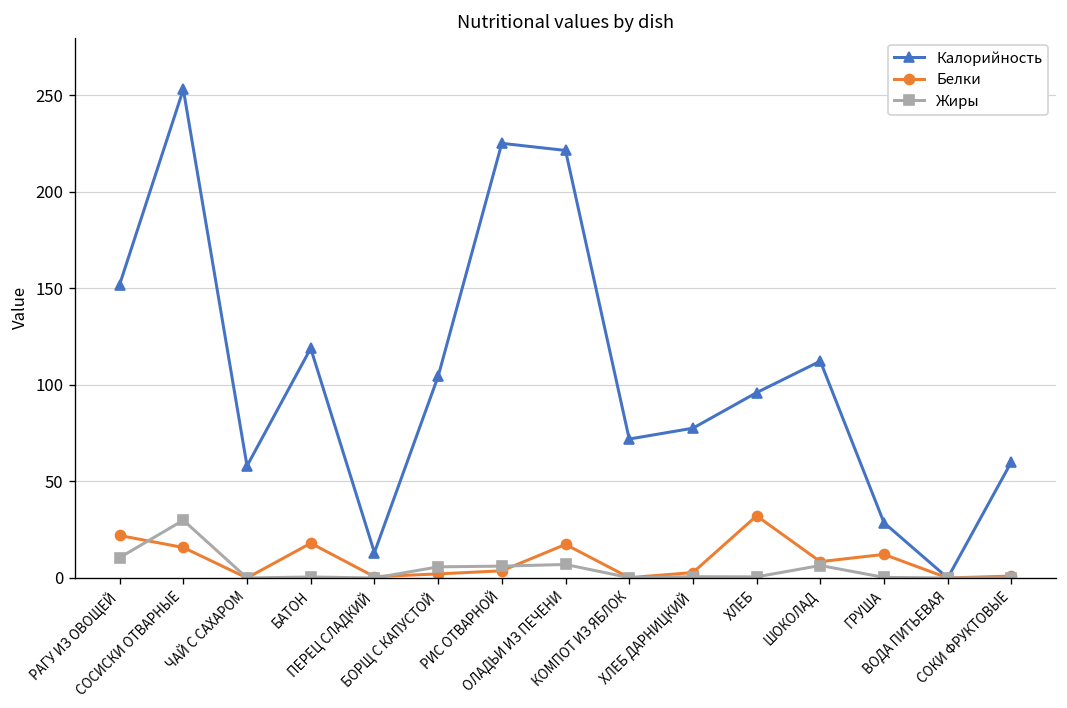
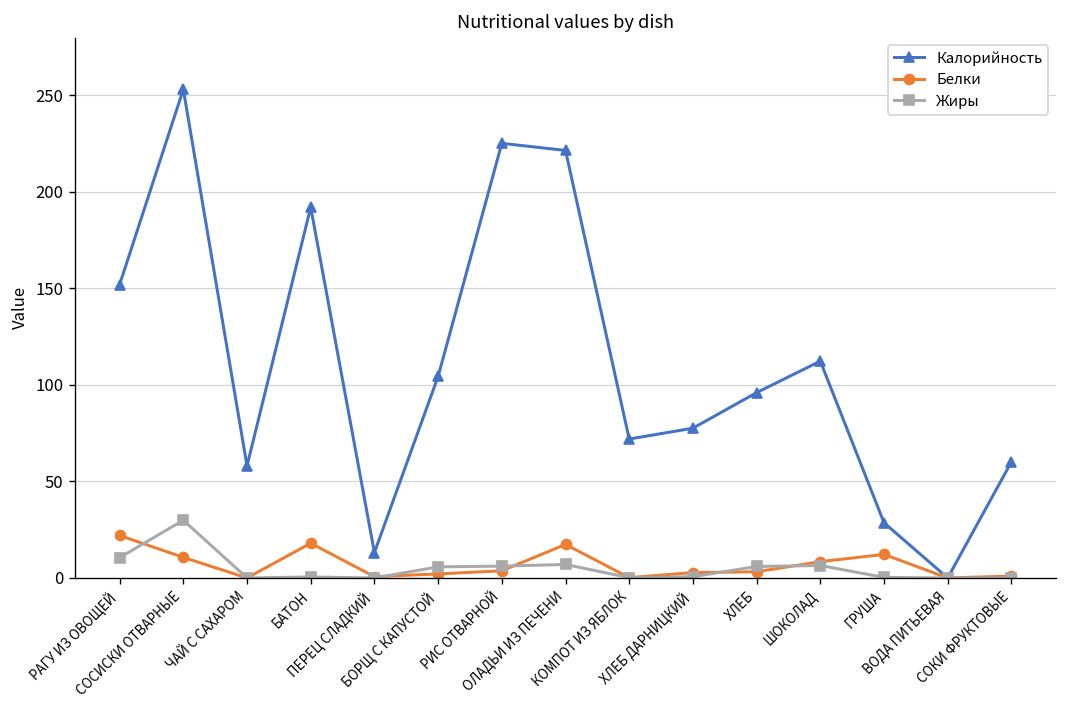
  {
    "Калорийность": {
      "РАГУ ИЗ ОВОЩЕЙ": 152,
      "СОСИСКИ ОТВАРНЫЕ": 253,
      "ЧАЙ С САХАРОМ": 58,
-     "БАТОН": 119,
+     "БАТОН": 192,
      "ПЕРЕЦ СЛАДКИЙ": 13,
      "БОРЩ С КАПУСТОЙ": 104,
      "РИС ОТВАРНОЙ": 225,
      "ОЛАДЬИ ИЗ ПЕЧЕНИ": 222,
      "КОМПОТ ИЗ ЯБЛОК": 72,
      "ХЛЕБ ДАРНИЦКИЙ": 78,
      "ХЛЕБ": 96,
      "ШОКОЛАД": 112,
      "ГРУША": 29,
      "СОКИ ФРУКТОВЫЕ": 60
    },
    "Белки": {
      "РАГУ ИЗ ОВОЩЕЙ": 22,
-     "СОСИСКИ ОТВАРНЫЕ": 16,
+     "СОСИСКИ ОТВАРНЫЕ": 11,
      "БАТОН": 18,
      "БОРЩ С КАПУСТОЙ": 2,
      "РИС ОТВАРНОЙ": 4,
      "ОЛАДЬИ ИЗ ПЕЧЕНИ": 17,
      "ХЛЕБ ДАРНИЦКИЙ": 3,
-     "ХЛЕБ": 32,
+     "ХЛЕБ": 3,
      "ШОКОЛАД": 8,
      "ГРУША": 12
    },
    "Жиры": {
      "РАГУ ИЗ ОВОЩЕЙ": 11,
      "СОСИСКИ ОТВАРНЫЕ": 30,
      "БАТОН": 1,
      "БОРЩ С КАПУСТОЙ": 6,
      "РИС ОТВАРНОЙ": 6,
      "ОЛАДЬИ ИЗ ПЕЧЕНИ": 7,
      "ХЛЕБ ДАРНИЦКИЙ": 1,
-     "ХЛЕБ": 1,
+     "ХЛЕБ": 6,
      "ШОКОЛАД": 6,
      "ГРУША": 0
    }
  }
